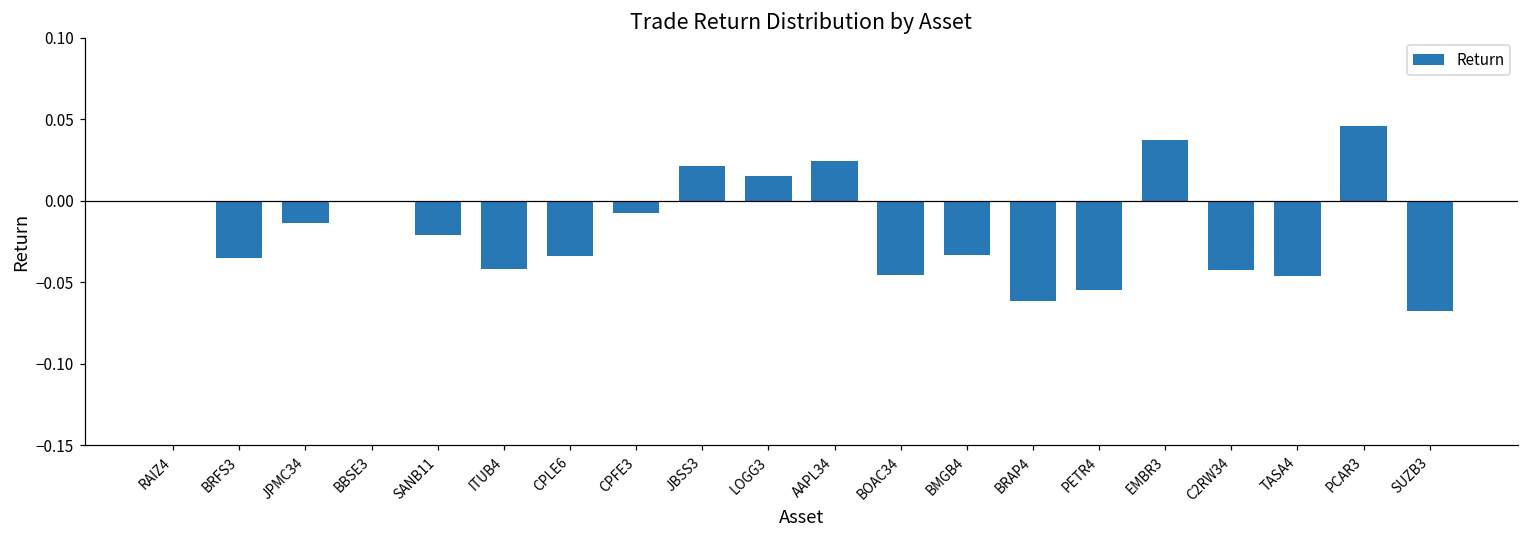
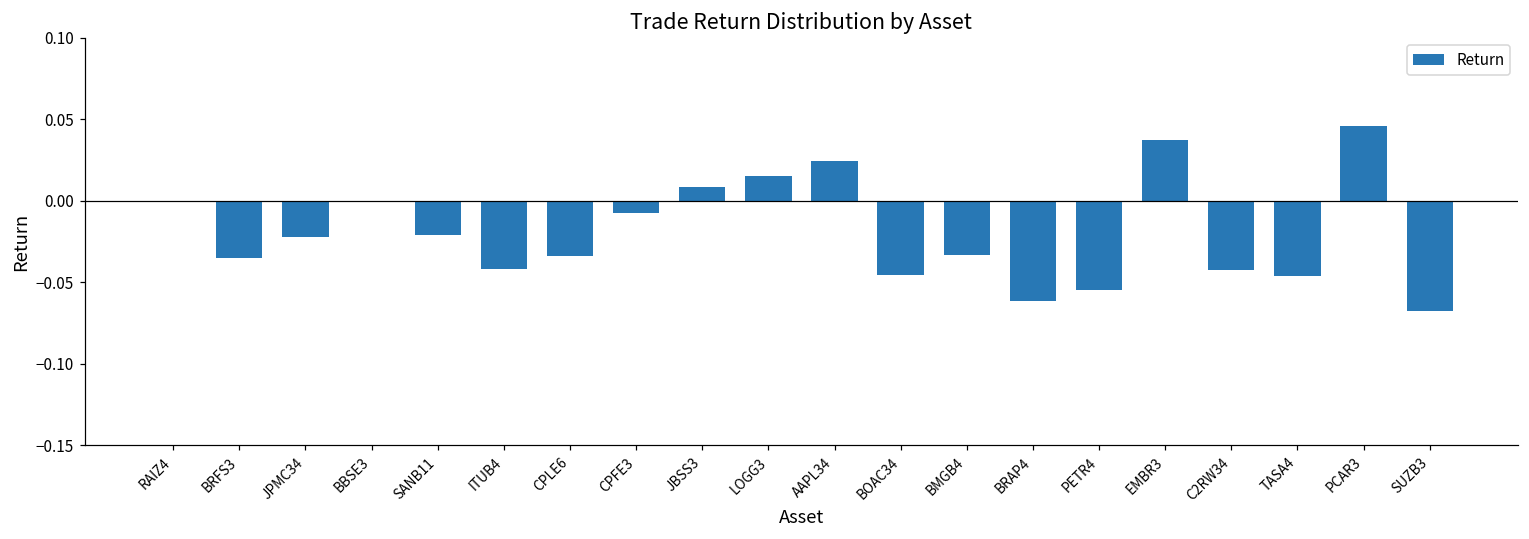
  {
    "RAIZ4": 0.000,
    "BRFS3": -0.035,
-   "JPMC34": -0.014,
+   "JPMC34": -0.022,
    "SANB11": -0.021,
    "ITUB4": -0.042,
    "CPLE6": -0.034,
    "CPFE3": -0.007,
-   "JBSS3": 0.021,
+   "JBSS3": 0.008,
    "LOGG3": 0.015,
    "AAPL34": 0.024,
    "BOAC34": -0.045,
    "BMGB4": -0.034,
    "BRAP4": -0.061,
    "PETR4": -0.055,
    "EMBR3": 0.037,
    "C2RW34": -0.043,
    "TASA4": -0.046,
    "PCAR3": 0.046,
    "SUZB3": -0.068
  }
